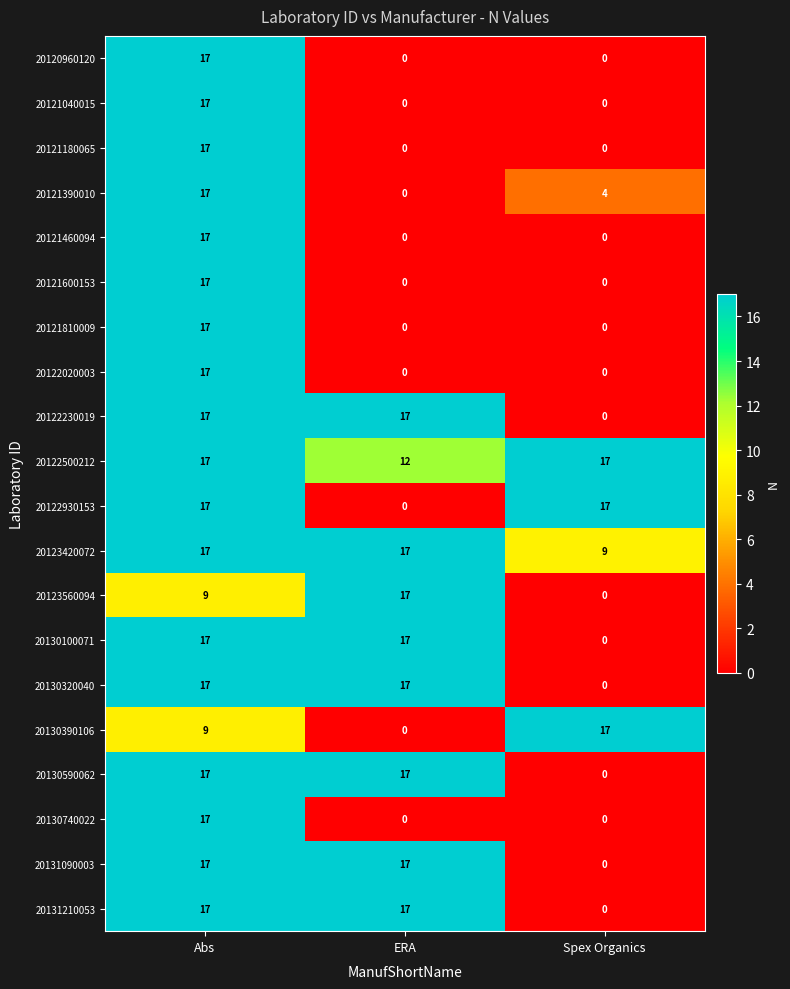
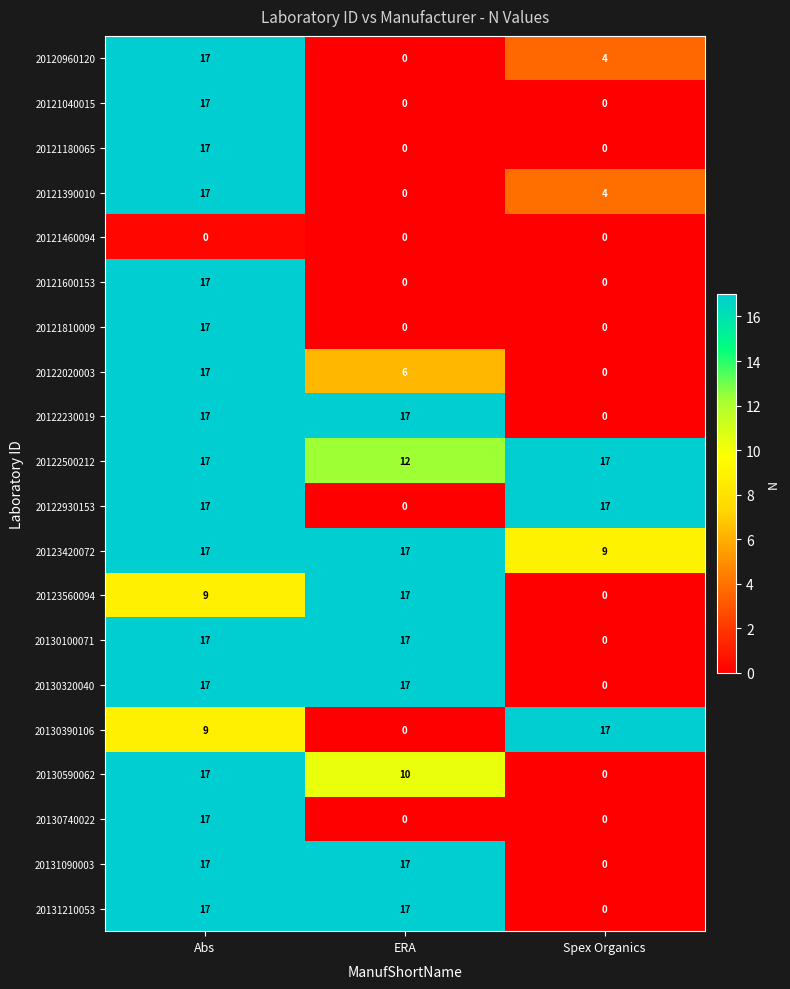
  {
    "20120960120": {
      "Abs": 17,
      "ERA": 0,
-     "Spex Organics": 0
+     "Spex Organics": 4
    },
    "20121040015": {
      "Abs": 17,
      "ERA": 0,
      "Spex Organics": 0
    },
    "20121180065": {
      "Abs": 17,
      "ERA": 0,
      "Spex Organics": 0
    },
    "20121390010": {
      "Abs": 17,
      "ERA": 0,
      "Spex Organics": 4
    },
    "20121460094": {
-     "Abs": 17,
+     "Abs": 0,
      "ERA": 0,
      "Spex Organics": 0
    },
    "20121600153": {
      "Abs": 17,
      "ERA": 0,
      "Spex Organics": 0
    },
    "20121810009": {
      "Abs": 17,
      "ERA": 0,
      "Spex Organics": 0
    },
    "20122020003": {
      "Abs": 17,
-     "ERA": 0,
+     "ERA": 6,
      "Spex Organics": 0
    },
    "20122230019": {
      "Abs": 17,
      "ERA": 17,
      "Spex Organics": 0
    },
    "20122500212": {
      "Abs": 17,
      "ERA": 12,
      "Spex Organics": 17
    },
    "20122930153": {
      "Abs": 17,
      "ERA": 0,
      "Spex Organics": 17
    },
    "20123420072": {
      "Abs": 17,
      "ERA": 17,
      "Spex Organics": 9
    },
    "20123560094": {
      "Abs": 9,
      "ERA": 17,
      "Spex Organics": 0
    },
    "20130100071": {
      "Abs": 17,
      "ERA": 17,
      "Spex Organics": 0
    },
    "20130320040": {
      "Abs": 17,
      "ERA": 17,
      "Spex Organics": 0
    },
    "20130390106": {
      "Abs": 9,
      "ERA": 0,
      "Spex Organics": 17
    },
    "20130590062": {
      "Abs": 17,
-     "ERA": 17,
+     "ERA": 10,
      "Spex Organics": 0
    },
    "20130740022": {
      "Abs": 17,
      "ERA": 0,
      "Spex Organics": 0
    },
    "20131090003": {
      "Abs": 17,
      "ERA": 17,
      "Spex Organics": 0
    },
    "20131210053": {
      "Abs": 17,
      "ERA": 17,
      "Spex Organics": 0
    }
  }
